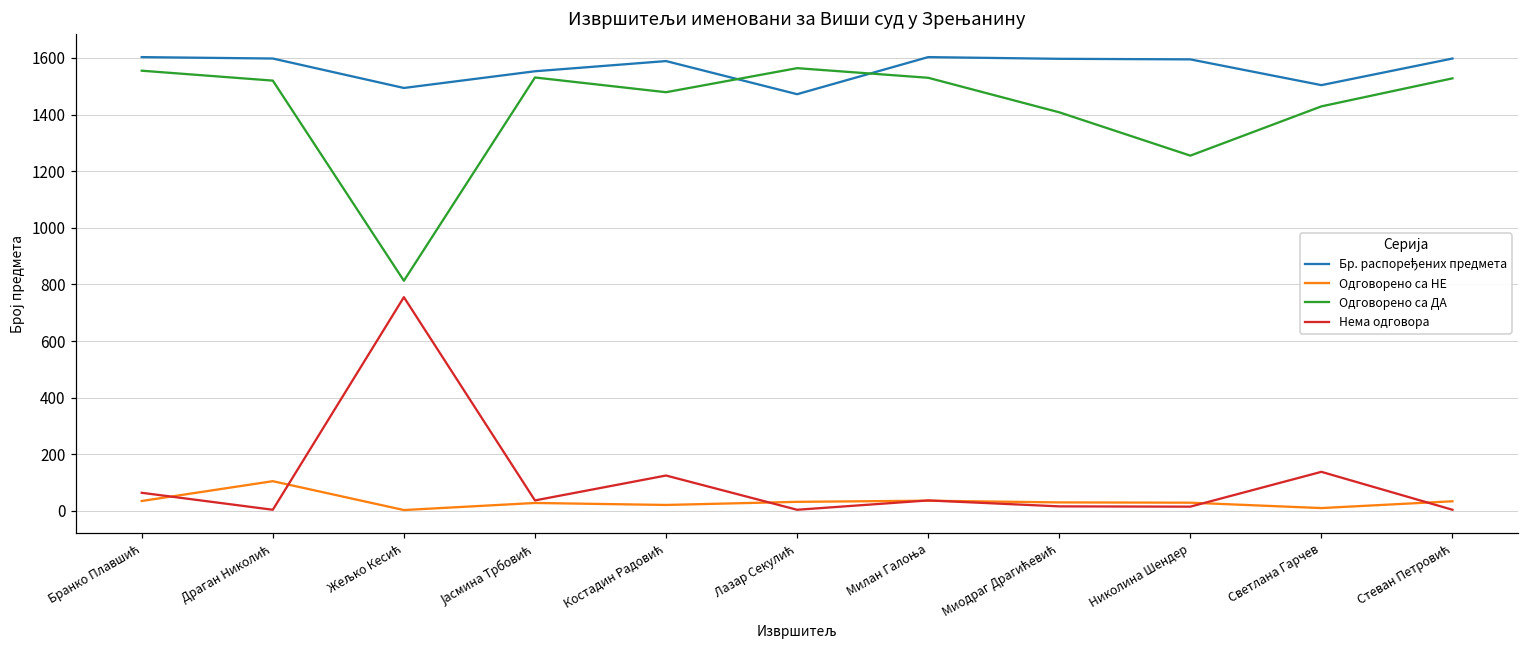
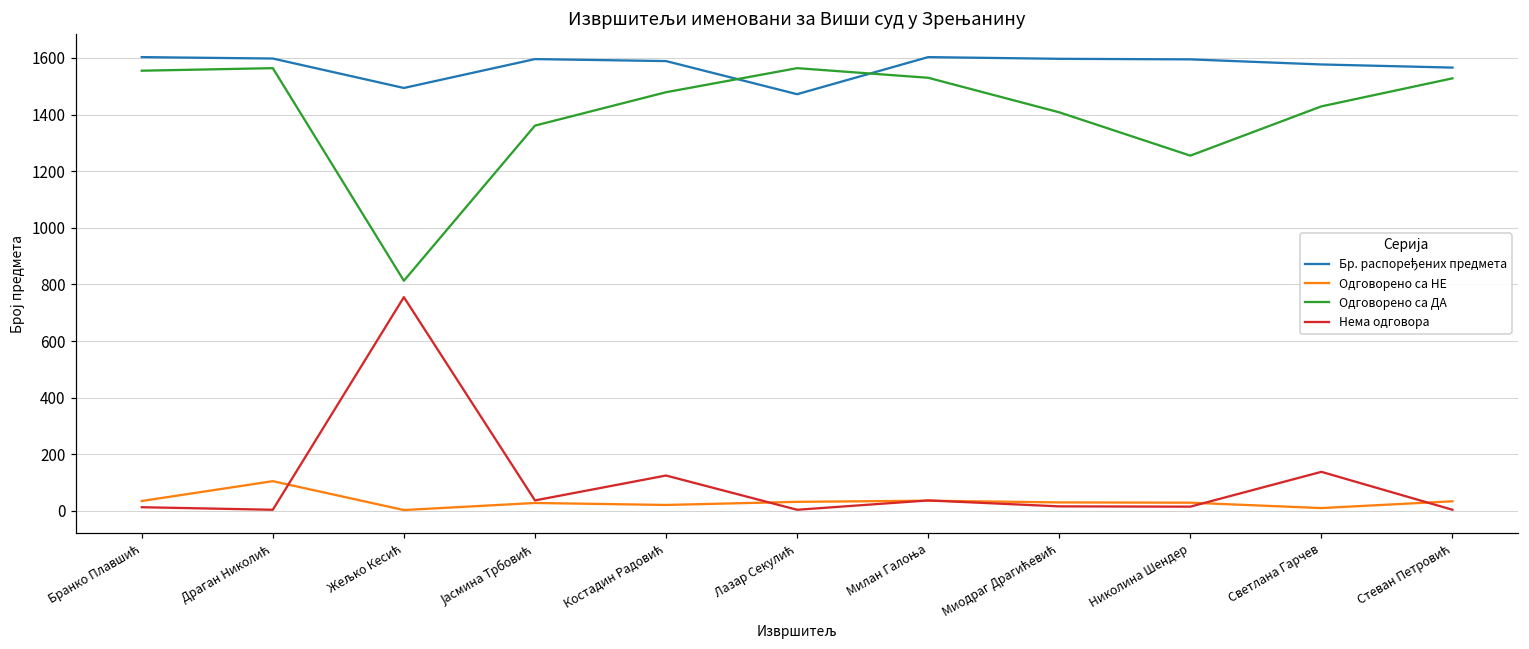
  {
    "Бр. распоређених предмета": {
      "Бранко Плавшић": 1600,
      "Драган Николић": 1600,
      "Жељко Кесић": 1490,
-     "Јасмина Трбовић": 1550,
+     "Јасмина Трбовић": 1600,
      "Костадин Радовић": 1590,
      "Лазар Секулић": 1470,
      "Милан Галоња": 1600,
      "Миодраг Драгићевић": 1600,
      "Николина Шендер": 1600,
-     "Светлана Гарчев": 1500,
-     "Стеван Петровић": 1600
+     "Светлана Гарчев": 1580,
+     "Стеван Петровић": 1570
    },
    "Одговорено са НЕ": {
      "Бранко Плавшић": 40,
      "Драган Николић": 110,
      "Жељко Кесић": 0,
      "Костадин Радовић": 20,
      "Лазар Секулић": 30,
      "Миодраг Драгићевић": 30,
      "Николина Шендер": 30,
      "Светлана Гарчев": 10,
      "Стеван Петровић": 30
    },
    "Одговорено са ДА": {
      "Бранко Плавшић": 1560,
-     "Драган Николић": 1520,
+     "Драган Николић": 1560,
      "Жељко Кесић": 810,
-     "Јасмина Трбовић": 1530,
+     "Јасмина Трбовић": 1360,
      "Костадин Радовић": 1480,
      "Лазар Секулић": 1560,
      "Милан Галоња": 1530,
      "Миодраг Драгићевић": 1410,
      "Николина Шендер": 1260,
      "Светлана Гарчев": 1430,
      "Стеван Петровић": 1530
    },
    "Нема одговора": {
-     "Бранко Плавшић": 60,
+     "Бранко Плавшић": 10,
      "Драган Николић": 0,
      "Жељко Кесић": 760,
      "Костадин Радовић": 130,
      "Лазар Секулић": 0,
      "Миодраг Драгићевић": 20,
      "Николина Шендер": 20,
      "Светлана Гарчев": 140,
      "Стеван Петровић": 0
    }
  }
